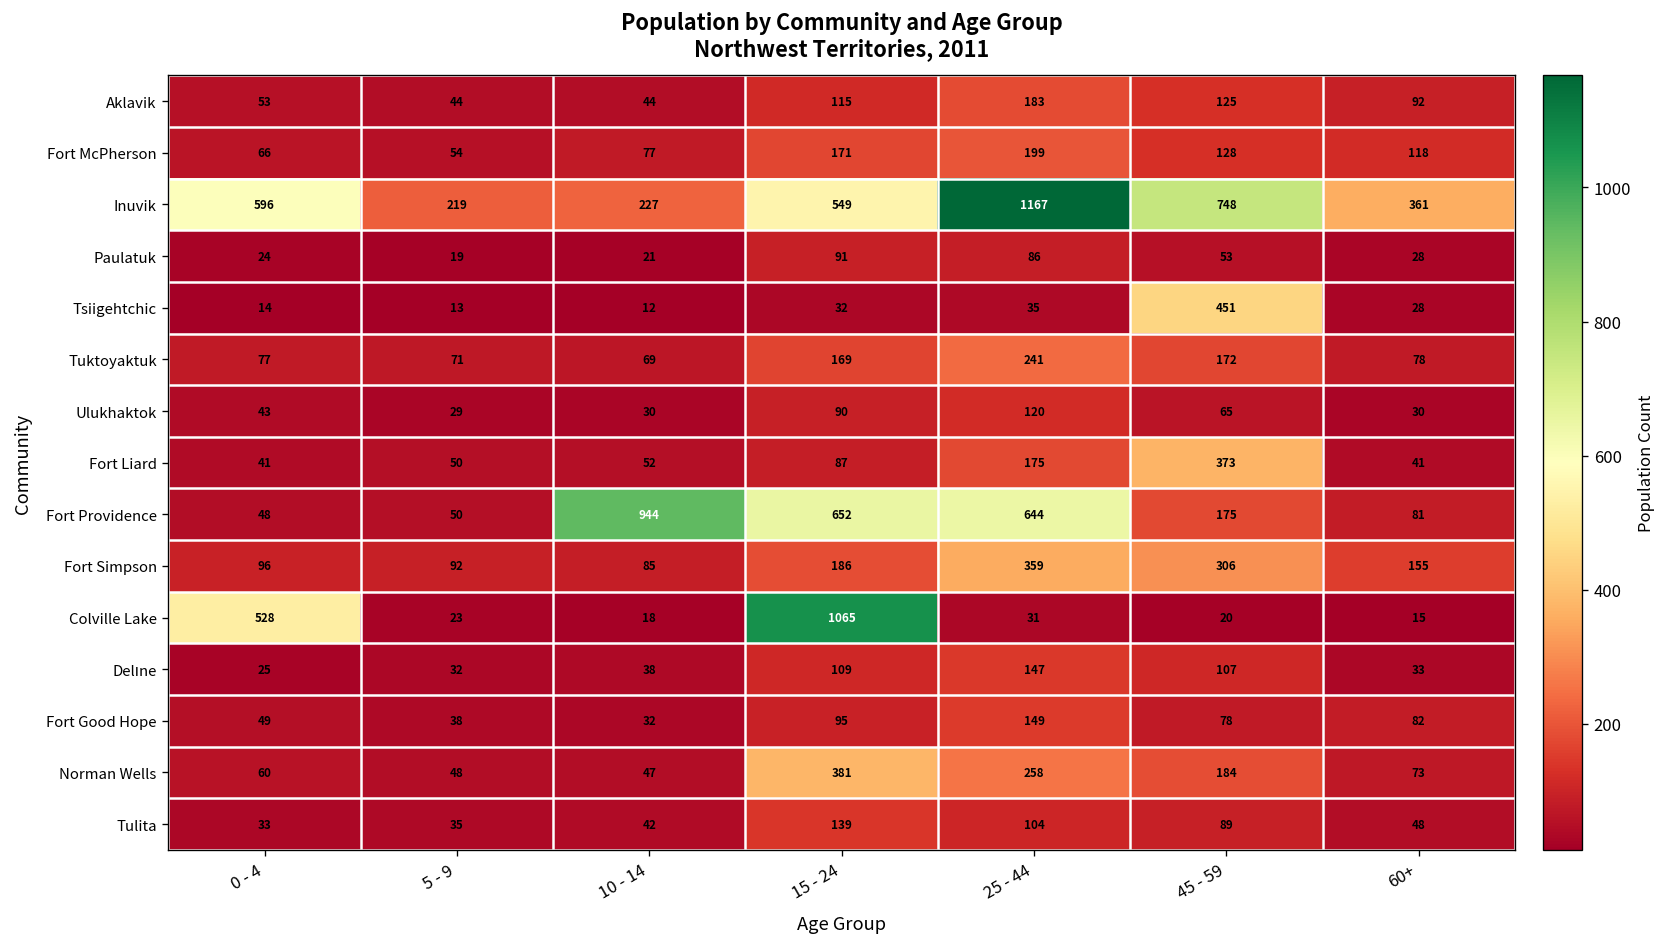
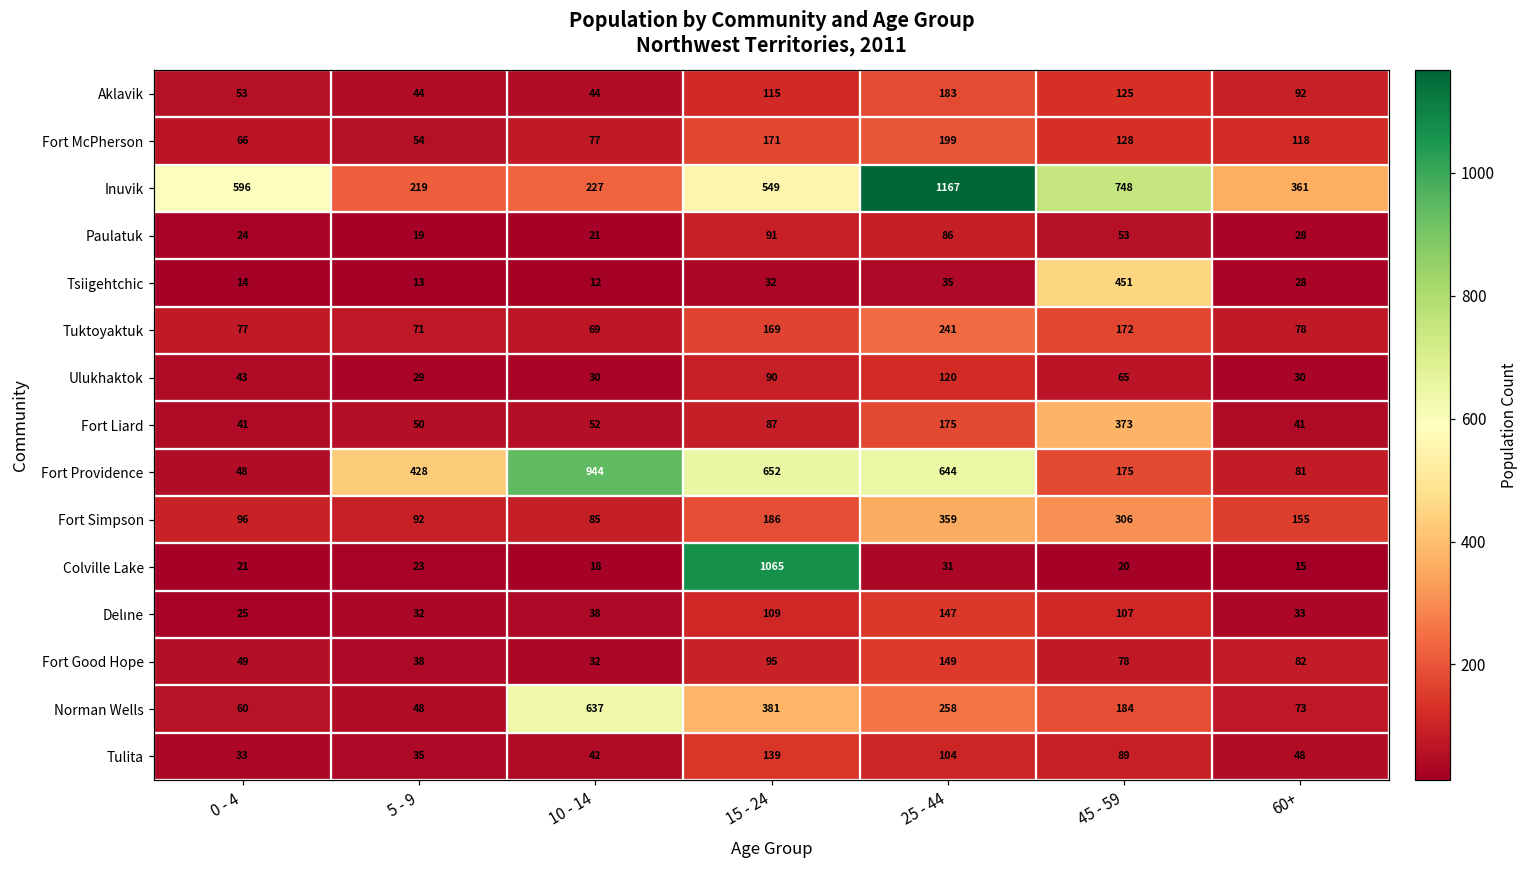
  {
    "Aklavik": {
      "0 - 4": 53,
      "5 - 9": 44,
      "10 - 14": 44,
      "15 - 24": 115,
      "25 - 44": 183,
      "45 - 59": 125,
      "60+": 92
    },
    "Fort McPherson": {
      "0 - 4": 66,
      "5 - 9": 54,
      "10 - 14": 77,
      "15 - 24": 171,
      "25 - 44": 199,
      "45 - 59": 128,
      "60+": 118
    },
    "Inuvik": {
      "0 - 4": 596,
      "5 - 9": 219,
      "10 - 14": 227,
      "15 - 24": 549,
      "25 - 44": 1167,
      "45 - 59": 748,
      "60+": 361
    },
    "Paulatuk": {
      "0 - 4": 24,
      "5 - 9": 19,
      "10 - 14": 21,
      "15 - 24": 91,
      "25 - 44": 86,
      "45 - 59": 53,
      "60+": 28
    },
    "Tsiigehtchic": {
      "0 - 4": 14,
      "5 - 9": 13,
      "10 - 14": 12,
      "15 - 24": 32,
      "25 - 44": 35,
      "45 - 59": 451,
      "60+": 28
    },
    "Tuktoyaktuk": {
      "0 - 4": 77,
      "5 - 9": 71,
      "10 - 14": 69,
      "15 - 24": 169,
      "25 - 44": 241,
      "45 - 59": 172,
      "60+": 78
    },
    "Ulukhaktok": {
      "0 - 4": 43,
      "5 - 9": 29,
      "10 - 14": 30,
      "15 - 24": 90,
      "25 - 44": 120,
      "45 - 59": 65,
      "60+": 30
    },
    "Fort Liard": {
      "0 - 4": 41,
      "5 - 9": 50,
      "10 - 14": 52,
      "15 - 24": 87,
      "25 - 44": 175,
      "45 - 59": 373,
      "60+": 41
    },
    "Fort Providence": {
      "0 - 4": 48,
-     "5 - 9": 50,
+     "5 - 9": 428,
      "10 - 14": 944,
      "15 - 24": 652,
      "25 - 44": 644,
      "45 - 59": 175,
      "60+": 81
    },
    "Fort Simpson": {
      "0 - 4": 96,
      "5 - 9": 92,
      "10 - 14": 85,
      "15 - 24": 186,
      "25 - 44": 359,
      "45 - 59": 306,
      "60+": 155
    },
    "Colville Lake": {
-     "0 - 4": 528,
+     "0 - 4": 21,
      "5 - 9": 23,
      "10 - 14": 18,
      "15 - 24": 1065,
      "25 - 44": 31,
      "45 - 59": 20,
      "60+": 15
    },
    "Delıne": {
      "0 - 4": 25,
      "5 - 9": 32,
      "10 - 14": 38,
      "15 - 24": 109,
      "25 - 44": 147,
      "45 - 59": 107,
      "60+": 33
    },
    "Fort Good Hope": {
      "0 - 4": 49,
      "5 - 9": 38,
      "10 - 14": 32,
      "15 - 24": 95,
      "25 - 44": 149,
      "45 - 59": 78,
      "60+": 82
    },
    "Norman Wells": {
      "0 - 4": 60,
      "5 - 9": 48,
-     "10 - 14": 47,
+     "10 - 14": 637,
      "15 - 24": 381,
      "25 - 44": 258,
      "45 - 59": 184,
      "60+": 73
    },
    "Tulita": {
      "0 - 4": 33,
      "5 - 9": 35,
      "10 - 14": 42,
      "15 - 24": 139,
      "25 - 44": 104,
      "45 - 59": 89,
      "60+": 48
    }
  }
